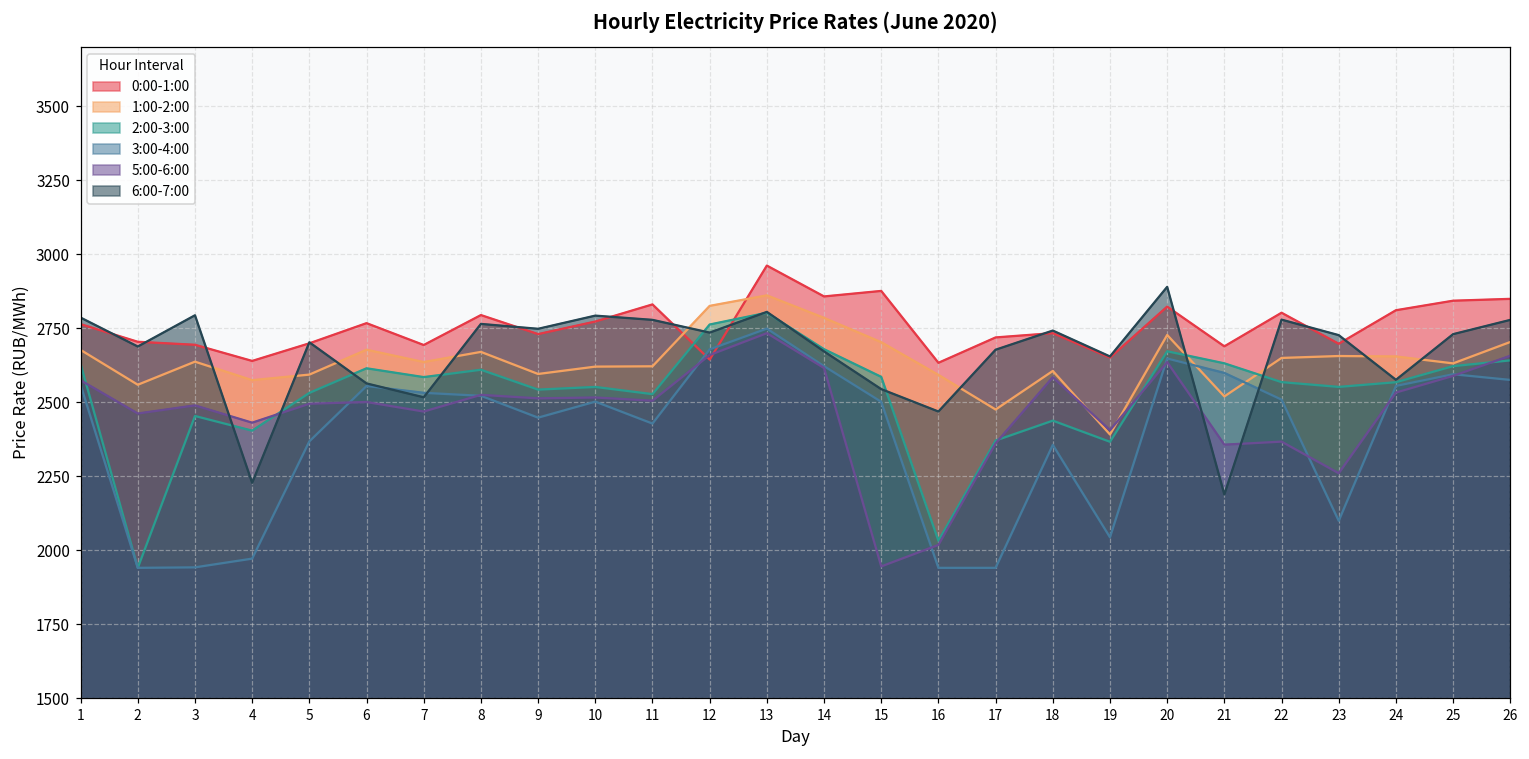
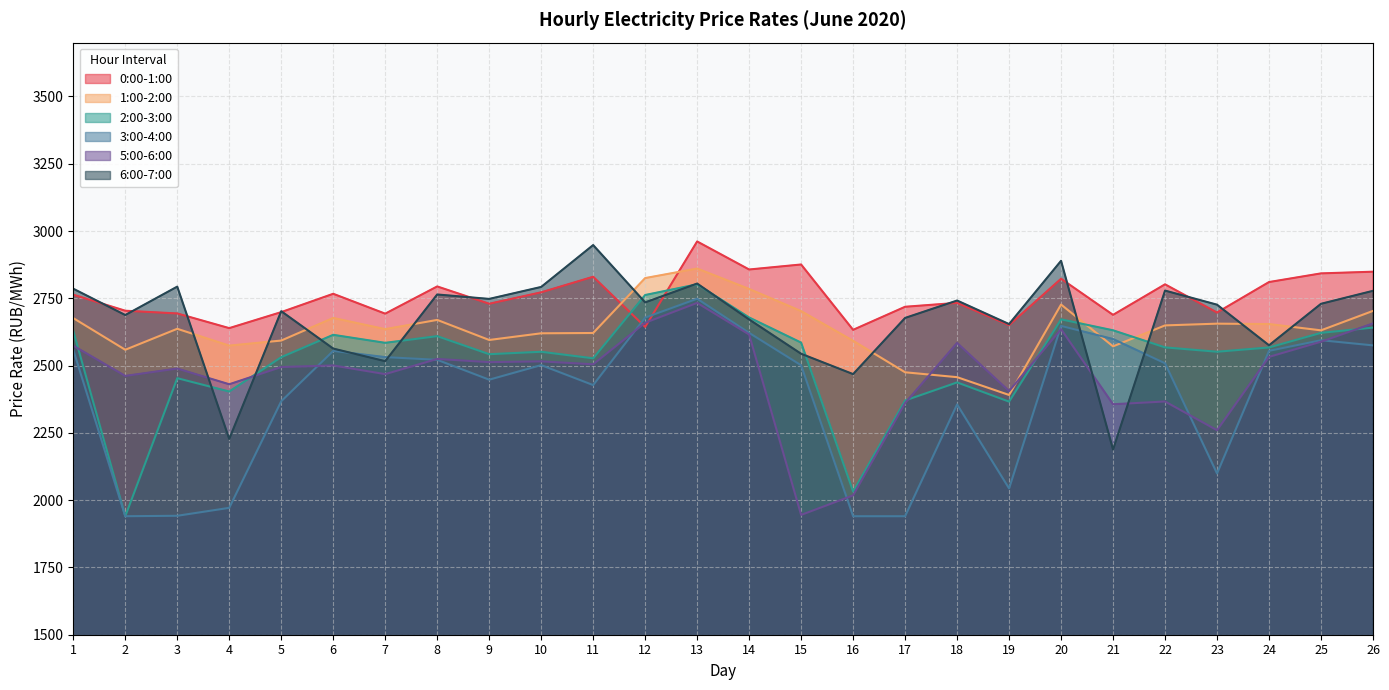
  {
    "0:00-1:00": {
      "1": 2760,
      "2": 2700,
      "3": 2690,
      "4": 2640,
      "6": 2770,
      "7": 2690,
      "8": 2790,
      "9": 2730,
      "10": 2770,
      "11": 2830,
      "12": 2640,
      "13": 2960,
      "14": 2860,
      "15": 2880,
      "16": 2630,
      "17": 2720,
      "20": 2820,
      "21": 2690,
      "22": 2800,
      "23": 2700,
      "24": 2810,
      "25": 2840,
      "26": 2850
    },
    "1:00-2:00": {
      "1": 2680,
      "2": 2560,
      "3": 2640,
      "4": 2570,
      "5": 2590,
      "6": 2680,
      "7": 2640,
      "8": 2670,
      "9": 2600,
      "10": 2620,
      "11": 2620,
      "12": 2830,
      "13": 2860,
      "14": 2780,
      "15": 2700,
      "16": 2590,
      "17": 2480,
-     "18": 2610,
+     "18": 2460,
      "19": 2390,
      "20": 2730,
-     "21": 2520,
+     "21": 2570,
      "22": 2650,
      "23": 2660,
      "24": 2650,
      "26": 2700
    },
    "6:00-7:00": {
      "1": 2790,
      "2": 2690,
      "3": 2790,
      "4": 2230,
      "7": 2520,
      "8": 2760,
      "9": 2750,
      "10": 2790,
-     "11": 2780,
+     "11": 2950,
      "12": 2730,
      "15": 2540,
      "16": 2470,
      "17": 2680,
      "20": 2890,
      "21": 2190,
      "22": 2780,
      "23": 2730,
      "25": 2730,
      "26": 2780
    }
  }
